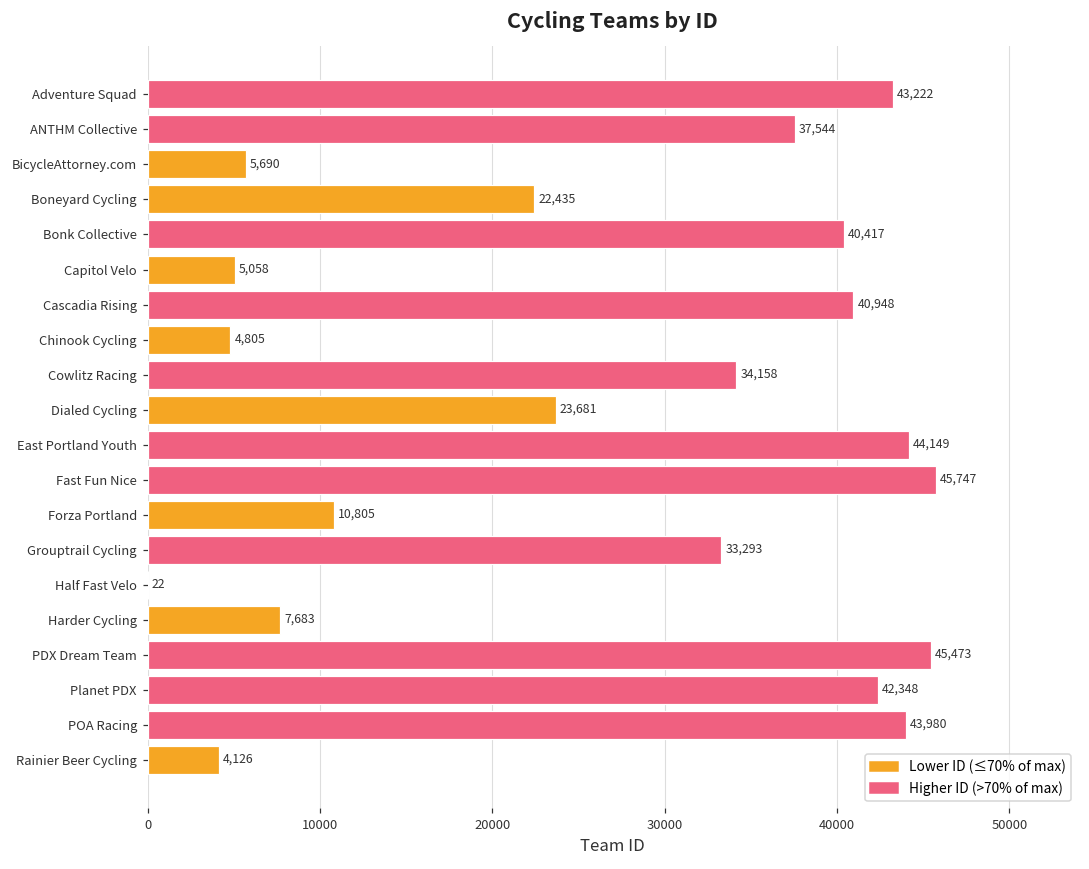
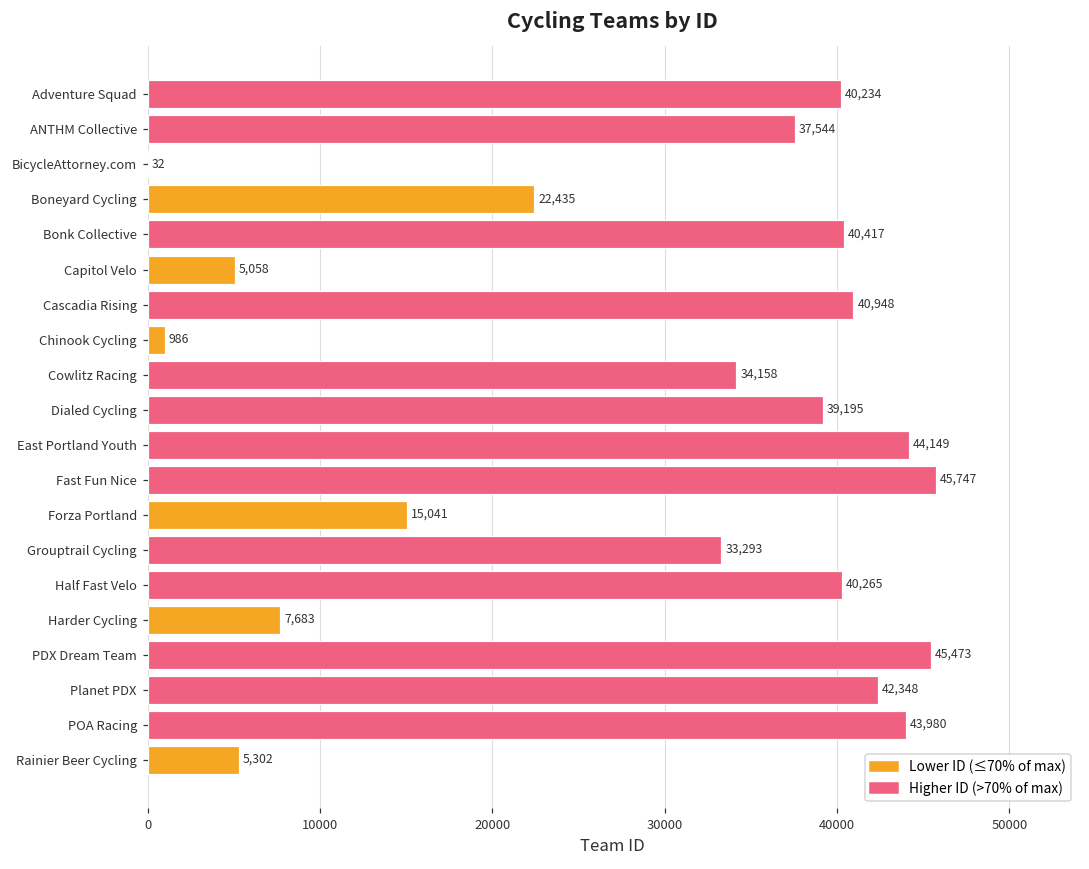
  {
-   "Adventure Squad": "43,222",
+   "Adventure Squad": "40,234",
    "ANTHM Collective": "37,544",
-   "BicycleAttorney.com": "5,690",
+   "BicycleAttorney.com": "32",
    "Boneyard Cycling": "22,435",
    "Bonk Collective": "40,417",
    "Capitol Velo": "5,058",
    "Cascadia Rising": "40,948",
-   "Chinook Cycling": "4,805",
+   "Chinook Cycling": "986",
    "Cowlitz Racing": "34,158",
-   "Dialed Cycling": "23,681",
+   "Dialed Cycling": "39,195",
    "East Portland Youth": "44,149",
    "Fast Fun Nice": "45,747",
-   "Forza Portland": "10,805",
+   "Forza Portland": "15,041",
    "Grouptrail Cycling": "33,293",
-   "Half Fast Velo": "22",
+   "Half Fast Velo": "40,265",
    "Harder Cycling": "7,683",
    "PDX Dream Team": "45,473",
    "Planet PDX": "42,348",
    "POA Racing": "43,980",
-   "Rainier Beer Cycling": "4,126"
+   "Rainier Beer Cycling": "5,302"
  }
